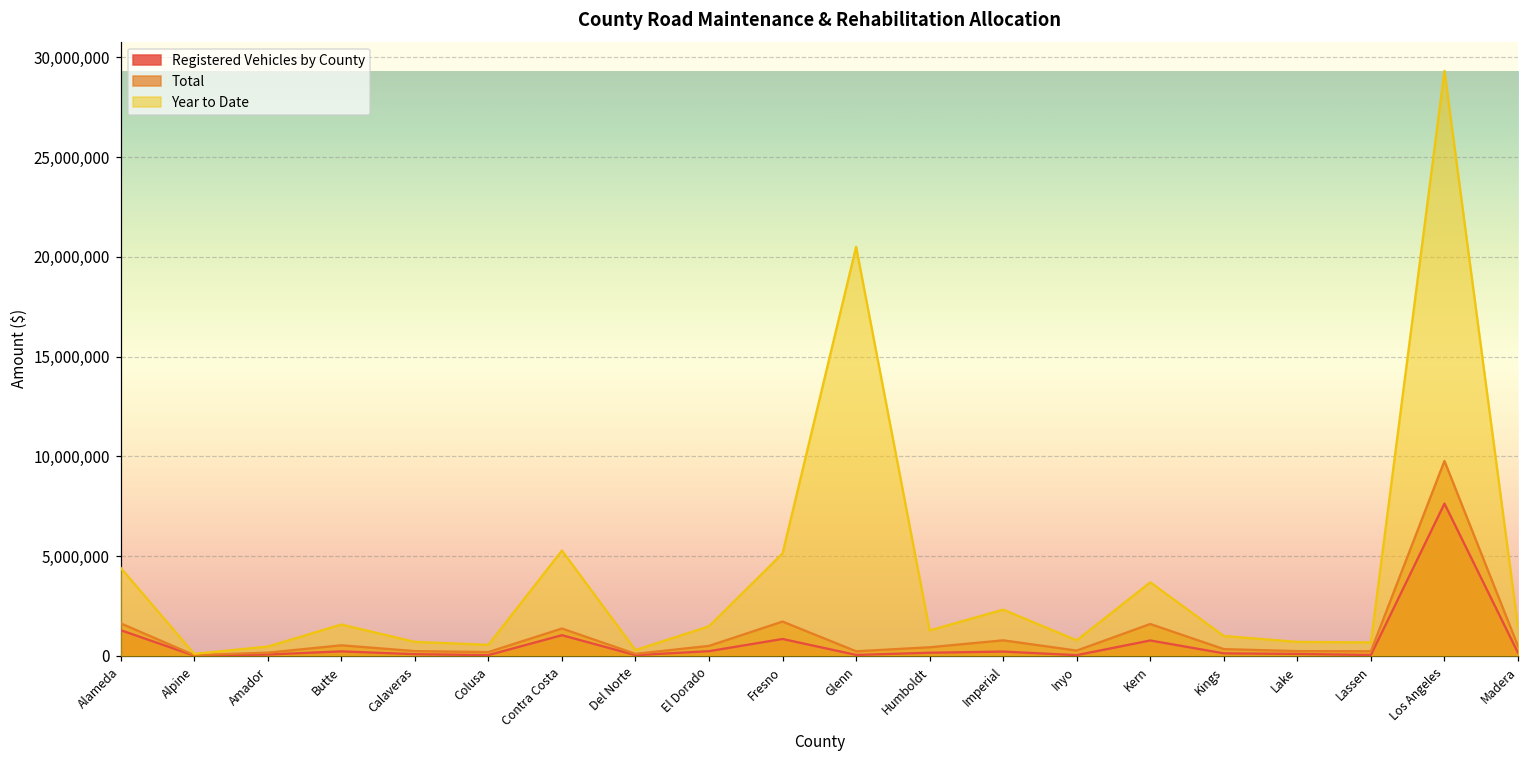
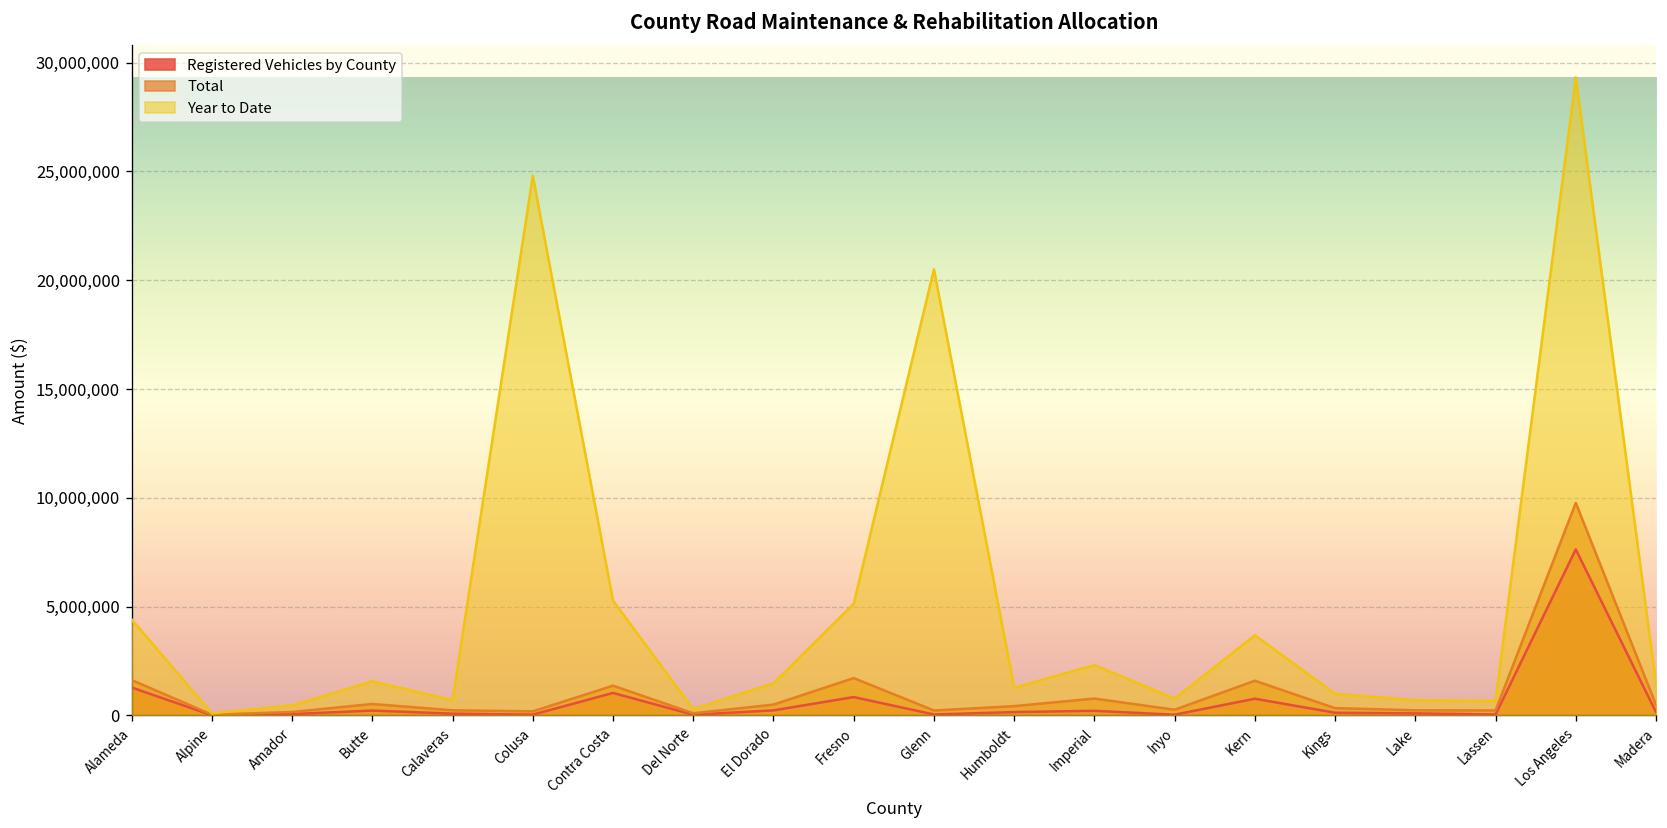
  {
    "Year to Date": {
      "Alameda": "4,400,000",
      "Amador": "500,000",
      "Butte": "1,600,000",
      "Calaveras": "700,000",
-     "Colusa": "500,000",
+     "Colusa": "24,800,000",
      "Contra Costa": "5,300,000",
      "Del Norte": "300,000",
      "El Dorado": "1,500,000",
      "Fresno": "5,100,000",
      "Glenn": "20,500,000",
      "Humboldt": "1,300,000",
      "Imperial": "2,300,000",
      "Inyo": "800,000",
      "Kern": "3,700,000",
      "Kings": "1,000,000",
      "Lake": "700,000",
      "Lassen": "700,000",
      "Los Angeles": "29,300,000",
      "Madera": "1,400,000"
    }
  }
